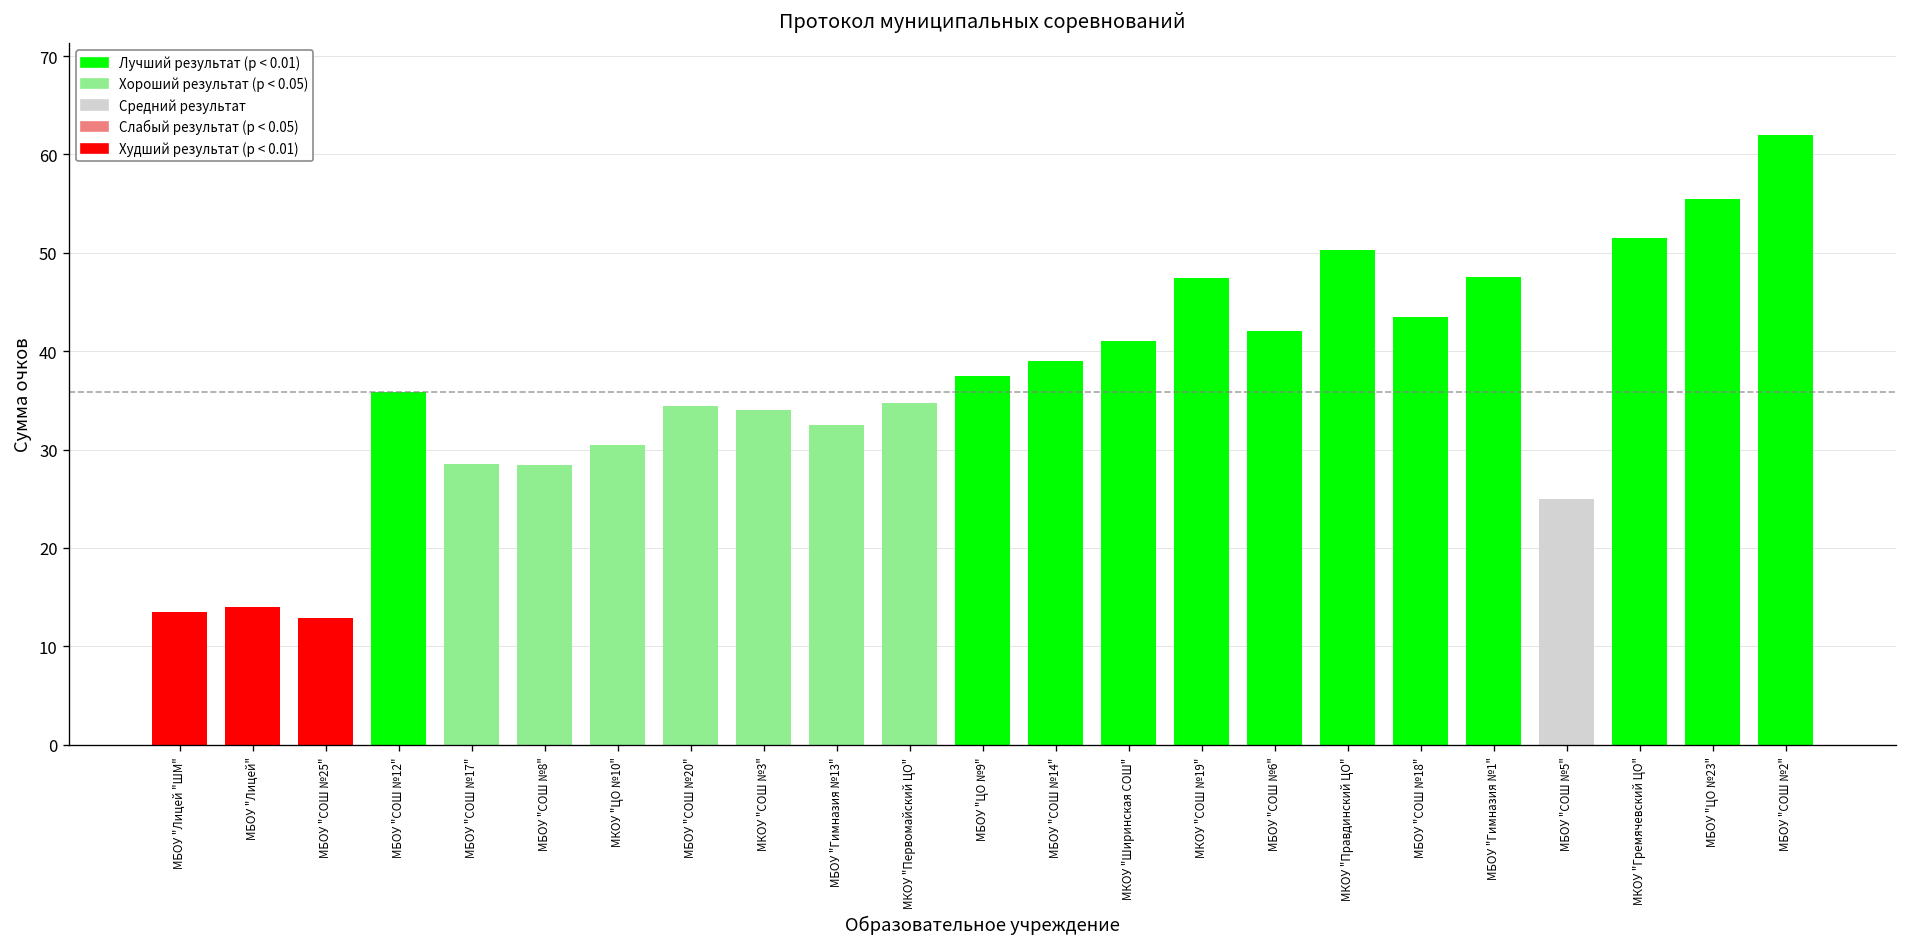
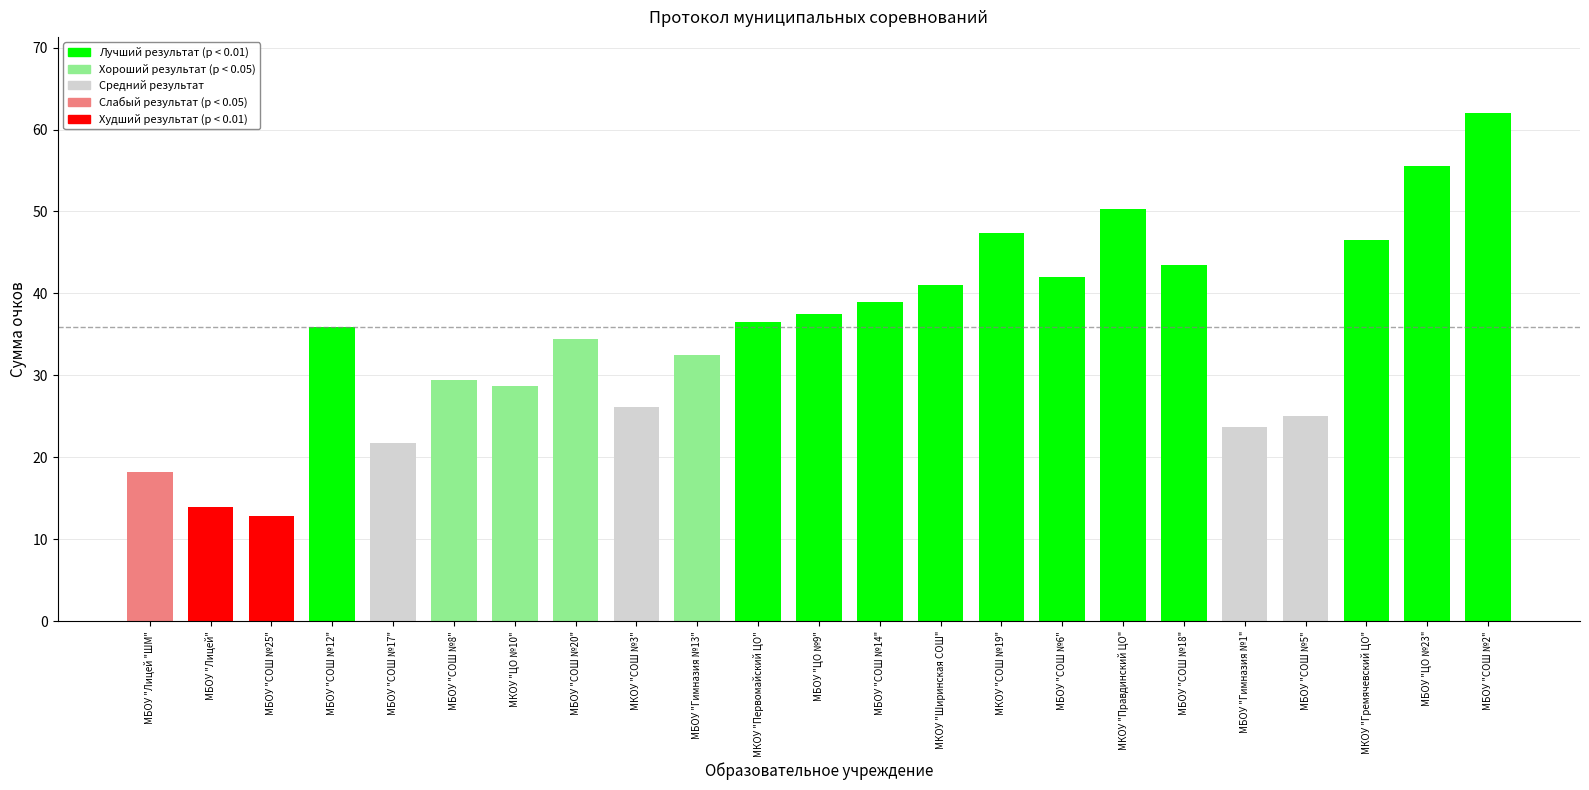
  {
-   "МБОУ \"Лицей \"ШМ\"": 14,
+   "МБОУ \"Лицей \"ШМ\"": 18,
    "МБОУ \"Лицей\"": 14,
    "МБОУ \"СОШ №25\"": 13,
    "МБОУ \"СОШ №12\"": 36,
-   "МБОУ \"СОШ №17\"": 29,
-   "МБОУ \"СОШ №8\"": 28,
-   "МКОУ \"ЦО №10\"": 31,
+   "МБОУ \"СОШ №17\"": 22,
+   "МБОУ \"СОШ №8\"": 30,
+   "МКОУ \"ЦО №10\"": 29,
    "МБОУ \"СОШ №20\"": 34,
-   "МКОУ \"СОШ №3\"": 34,
+   "МКОУ \"СОШ №3\"": 26,
    "МБОУ \"Гимназия №13\"": 33,
-   "МКОУ \"Первомайский ЦО\"": 35,
+   "МКОУ \"Первомайский ЦО\"": 37,
    "МБОУ \"ЦО №9\"": 38,
    "МБОУ \"СОШ №14\"": 39,
    "МКОУ \"Ширинская СОШ\"": 41,
    "МКОУ \"СОШ №19\"": 47,
    "МБОУ \"СОШ №6\"": 42,
    "МКОУ \"Правдинский ЦО\"": 50,
    "МБОУ \"СОШ №18\"": 44,
-   "МБОУ \"Гимназия №1\"": 48,
+   "МБОУ \"Гимназия №1\"": 24,
    "МБОУ \"СОШ №5\"": 25,
-   "МКОУ \"Гремячевский ЦО\"": 52,
+   "МКОУ \"Гремячевский ЦО\"": 47,
    "МБОУ \"ЦО №23\"": 56,
    "МБОУ \"СОШ №2\"": 62
  }
